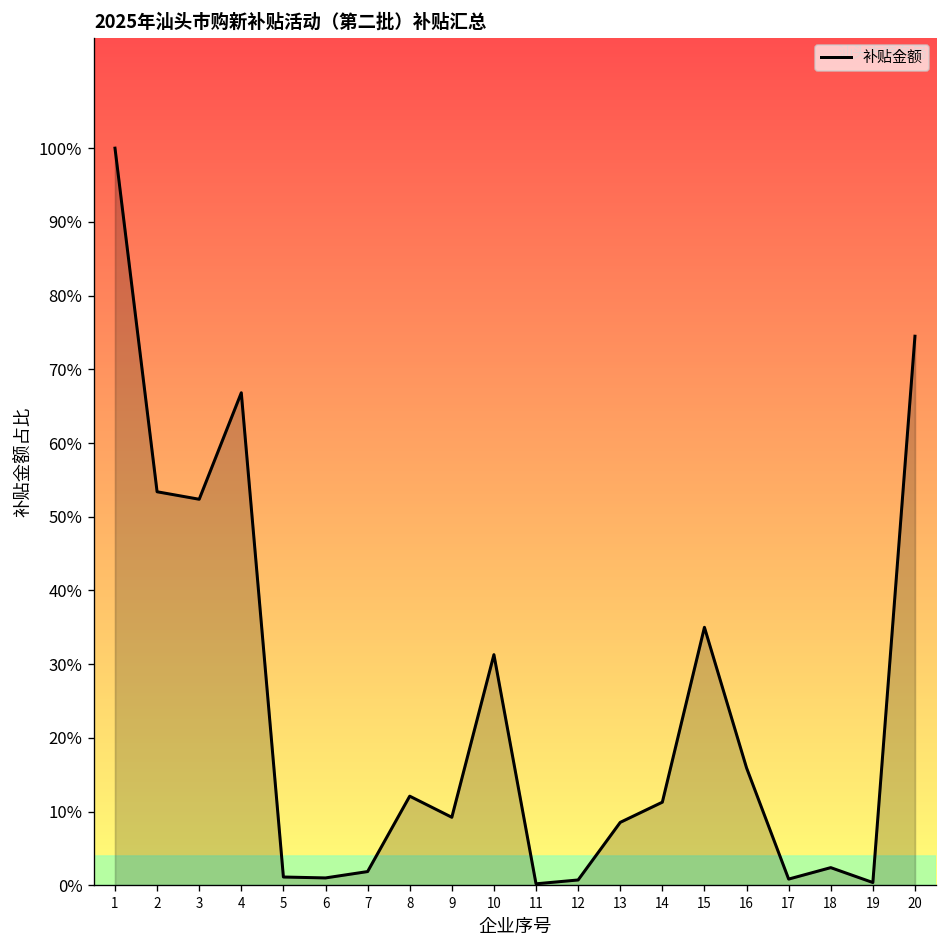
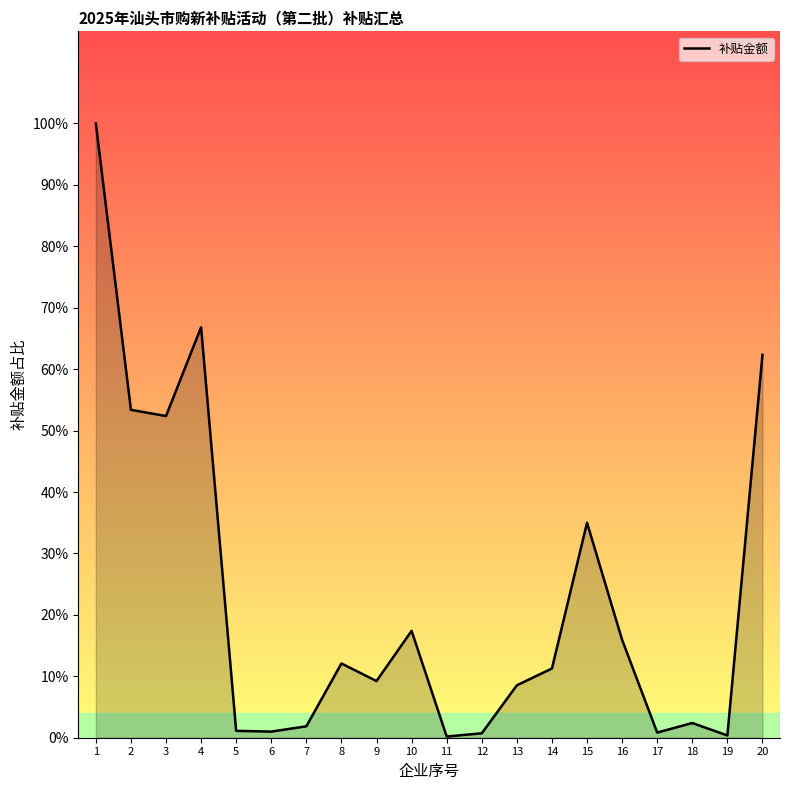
  {
    "1": "100%",
    "2": "53%",
    "3": "52%",
    "4": "67%",
    "8": "12%",
    "9": "9%",
-   "10": "31%",
+   "10": "17%",
    "13": "9%",
    "14": "11%",
    "15": "35%",
    "16": "16%",
-   "20": "74%"
+   "20": "62%"
  }
